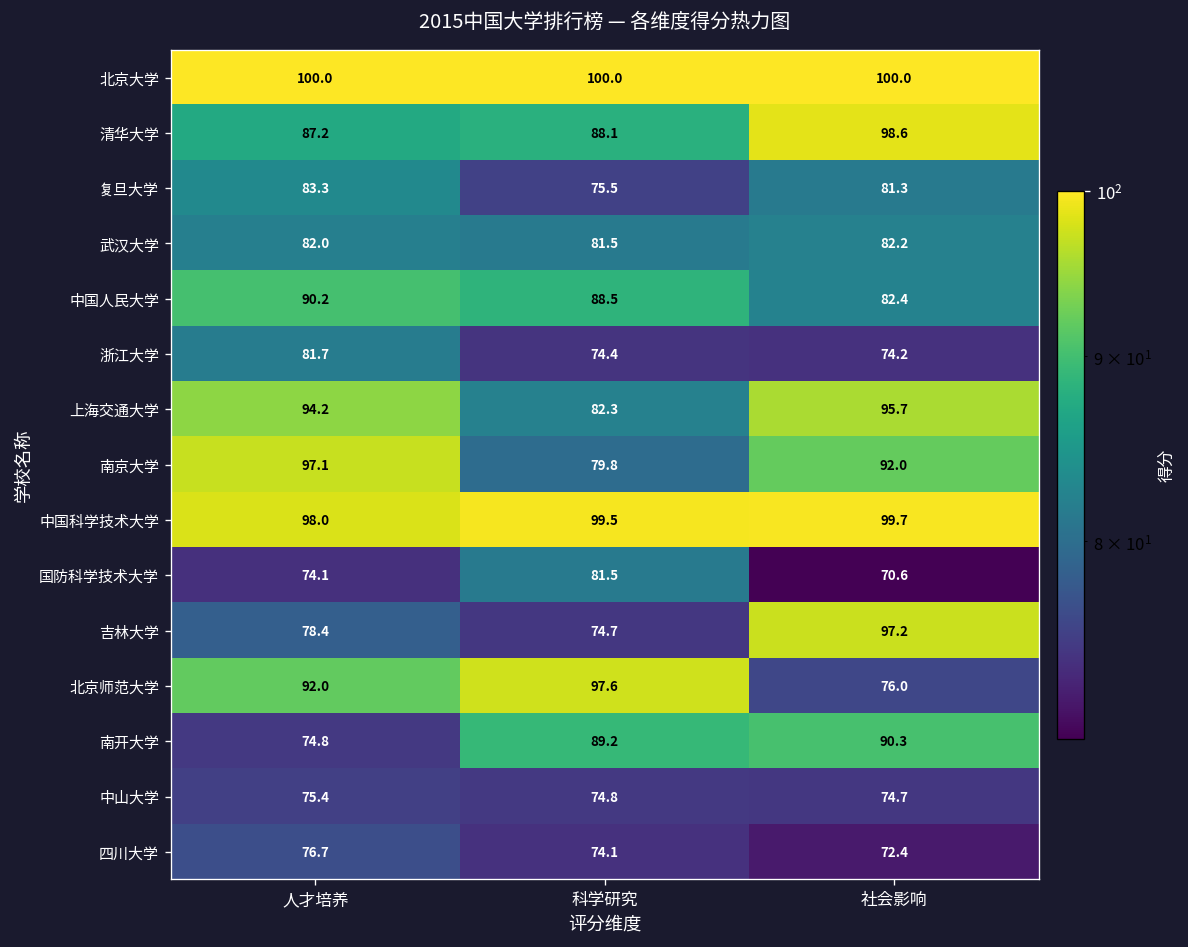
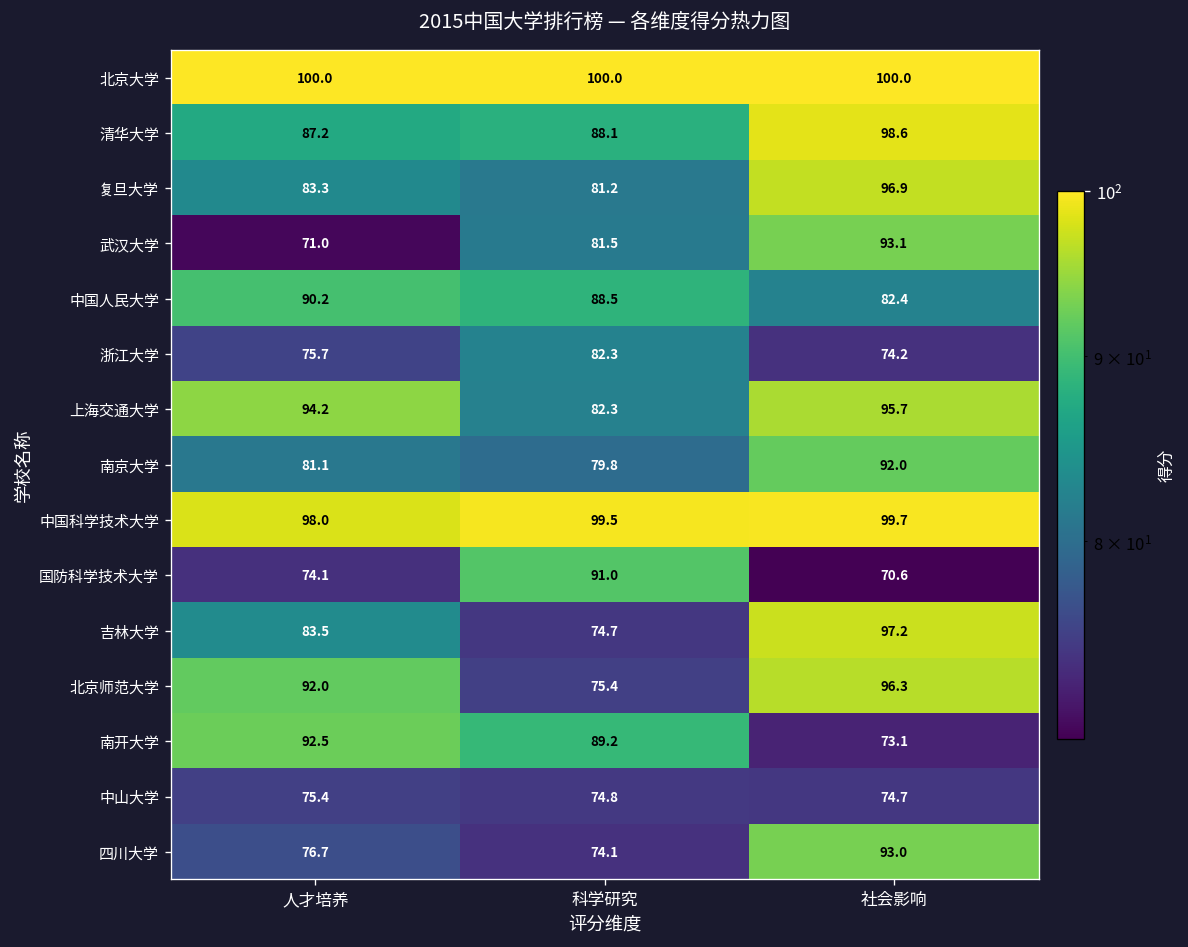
  {
    "北京大学": {
      "人才培养": 100.0,
      "科学研究": 100.0,
      "社会影响": 100.0
    },
    "清华大学": {
      "人才培养": 87.2,
      "科学研究": 88.1,
      "社会影响": 98.6
    },
    "复旦大学": {
      "人才培养": 83.3,
-     "科学研究": 75.5,
-     "社会影响": 81.3
+     "科学研究": 81.2,
+     "社会影响": 96.9
    },
    "武汉大学": {
-     "人才培养": 82.0,
+     "人才培养": 71.0,
      "科学研究": 81.5,
-     "社会影响": 82.2
+     "社会影响": 93.1
    },
    "中国人民大学": {
      "人才培养": 90.2,
      "科学研究": 88.5,
      "社会影响": 82.4
    },
    "浙江大学": {
-     "人才培养": 81.7,
-     "科学研究": 74.4,
+     "人才培养": 75.7,
+     "科学研究": 82.3,
      "社会影响": 74.2
    },
    "上海交通大学": {
      "人才培养": 94.2,
      "科学研究": 82.3,
      "社会影响": 95.7
    },
    "南京大学": {
-     "人才培养": 97.1,
+     "人才培养": 81.1,
      "科学研究": 79.8,
      "社会影响": 92.0
    },
    "中国科学技术大学": {
      "人才培养": 98.0,
      "科学研究": 99.5,
      "社会影响": 99.7
    },
    "国防科学技术大学": {
      "人才培养": 74.1,
-     "科学研究": 81.5,
+     "科学研究": 91.0,
      "社会影响": 70.6
    },
    "吉林大学": {
-     "人才培养": 78.4,
+     "人才培养": 83.5,
      "科学研究": 74.7,
      "社会影响": 97.2
    },
    "北京师范大学": {
      "人才培养": 92.0,
-     "科学研究": 97.6,
-     "社会影响": 76.0
+     "科学研究": 75.4,
+     "社会影响": 96.3
    },
    "南开大学": {
-     "人才培养": 74.8,
+     "人才培养": 92.5,
      "科学研究": 89.2,
-     "社会影响": 90.3
+     "社会影响": 73.1
    },
    "中山大学": {
      "人才培养": 75.4,
      "科学研究": 74.8,
      "社会影响": 74.7
    },
    "四川大学": {
      "人才培养": 76.7,
      "科学研究": 74.1,
-     "社会影响": 72.4
+     "社会影响": 93.0
    }
  }
